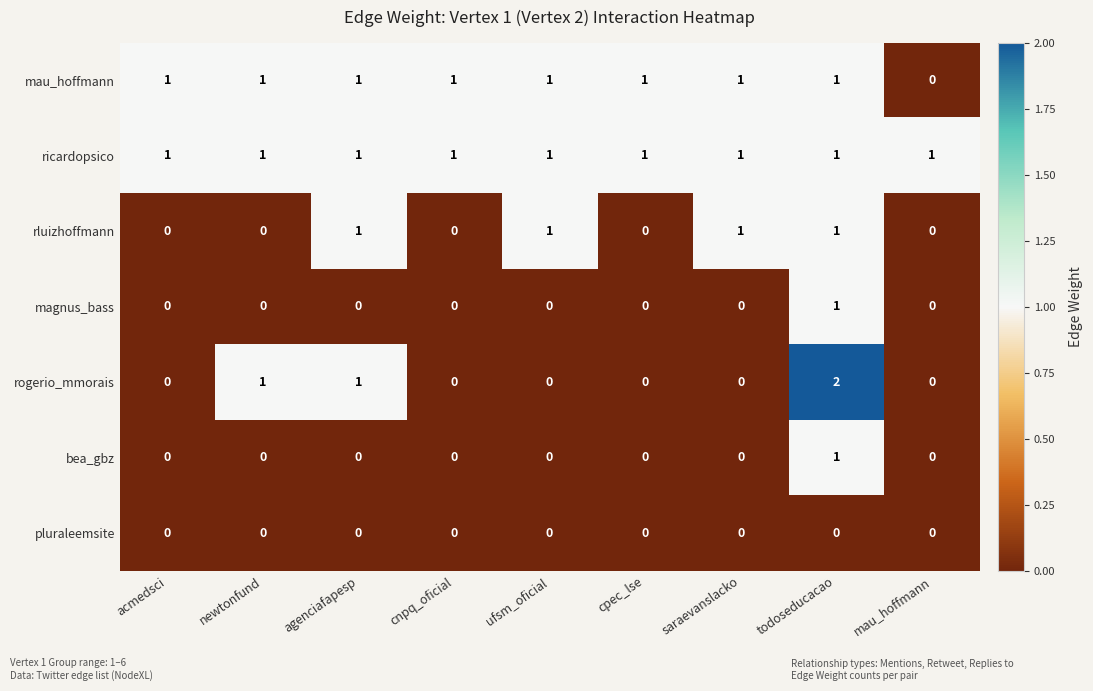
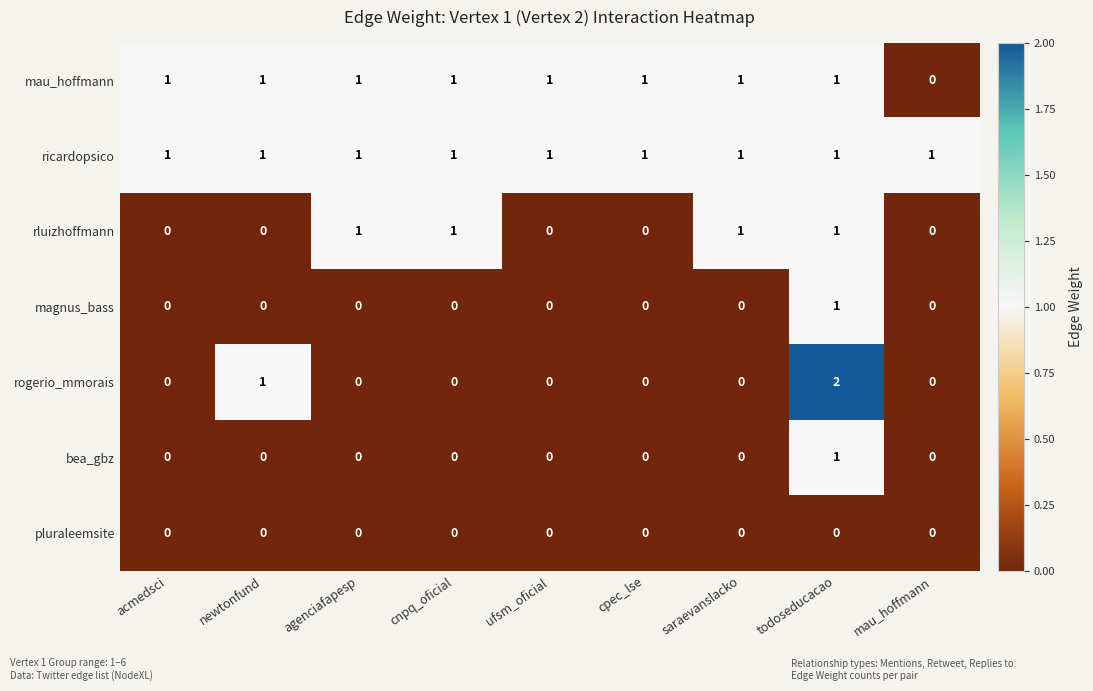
  {
    "mau_hoffmann": {
      "acmedsci": 1,
      "newtonfund": 1,
      "agenciafapesp": 1,
      "cnpq_oficial": 1,
      "ufsm_oficial": 1,
      "cpec_lse": 1,
      "saraevanslacko": 1,
      "todoseducacao": 1,
      "mau_hoffmann": 0
    },
    "ricardopsico": {
      "acmedsci": 1,
      "newtonfund": 1,
      "agenciafapesp": 1,
      "cnpq_oficial": 1,
      "ufsm_oficial": 1,
      "cpec_lse": 1,
      "saraevanslacko": 1,
      "todoseducacao": 1,
      "mau_hoffmann": 1
    },
    "rluizhoffmann": {
      "acmedsci": 0,
      "newtonfund": 0,
      "agenciafapesp": 1,
-     "cnpq_oficial": 0,
-     "ufsm_oficial": 1,
+     "cnpq_oficial": 1,
+     "ufsm_oficial": 0,
      "cpec_lse": 0,
      "saraevanslacko": 1,
      "todoseducacao": 1,
      "mau_hoffmann": 0
    },
    "magnus_bass": {
      "acmedsci": 0,
      "newtonfund": 0,
      "agenciafapesp": 0,
      "cnpq_oficial": 0,
      "ufsm_oficial": 0,
      "cpec_lse": 0,
      "saraevanslacko": 0,
      "todoseducacao": 1,
      "mau_hoffmann": 0
    },
    "rogerio_mmorais": {
      "acmedsci": 0,
      "newtonfund": 1,
-     "agenciafapesp": 1,
+     "agenciafapesp": 0,
      "cnpq_oficial": 0,
      "ufsm_oficial": 0,
      "cpec_lse": 0,
      "saraevanslacko": 0,
      "todoseducacao": 2,
      "mau_hoffmann": 0
    },
    "bea_gbz": {
      "acmedsci": 0,
      "newtonfund": 0,
      "agenciafapesp": 0,
      "cnpq_oficial": 0,
      "ufsm_oficial": 0,
      "cpec_lse": 0,
      "saraevanslacko": 0,
      "todoseducacao": 1,
      "mau_hoffmann": 0
    },
    "pluraleemsite": {
      "acmedsci": 0,
      "newtonfund": 0,
      "agenciafapesp": 0,
      "cnpq_oficial": 0,
      "ufsm_oficial": 0,
      "cpec_lse": 0,
      "saraevanslacko": 0,
      "todoseducacao": 0,
      "mau_hoffmann": 0
    }
  }
